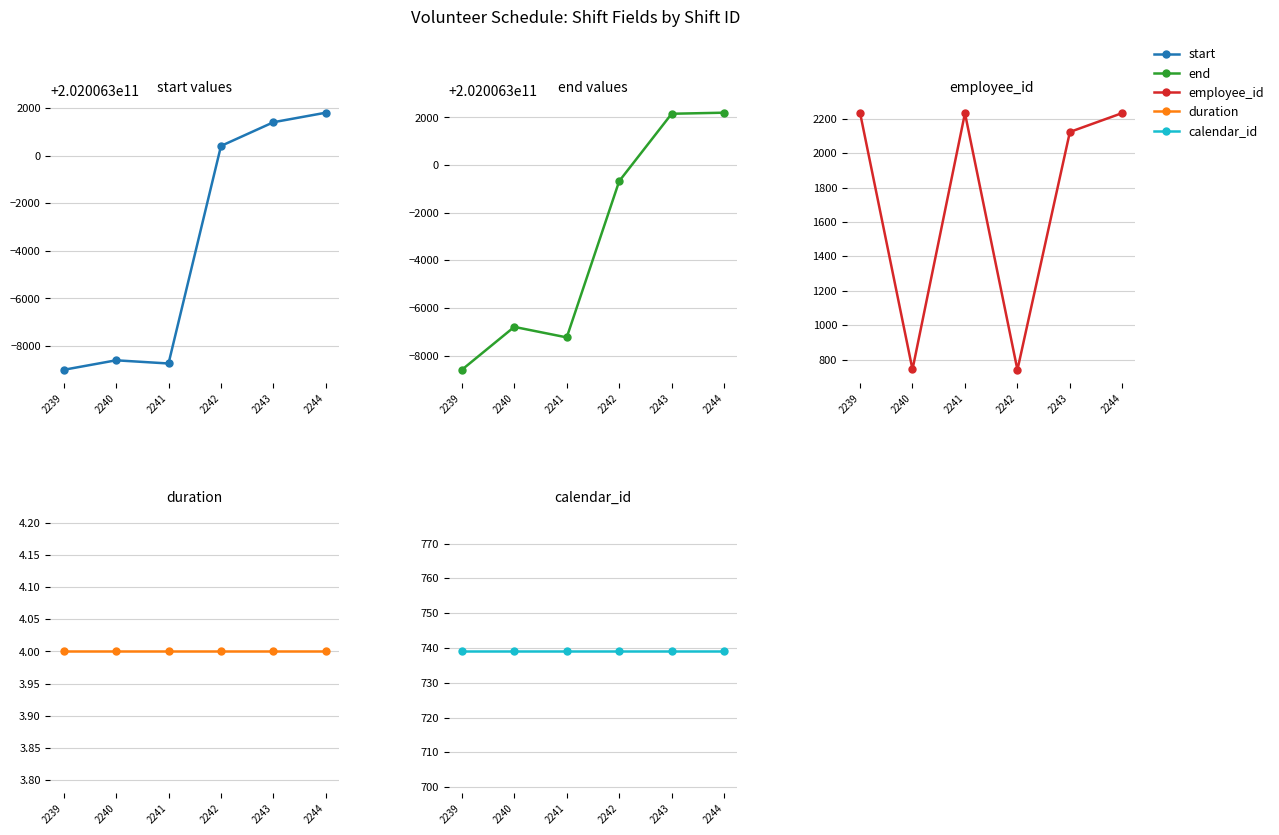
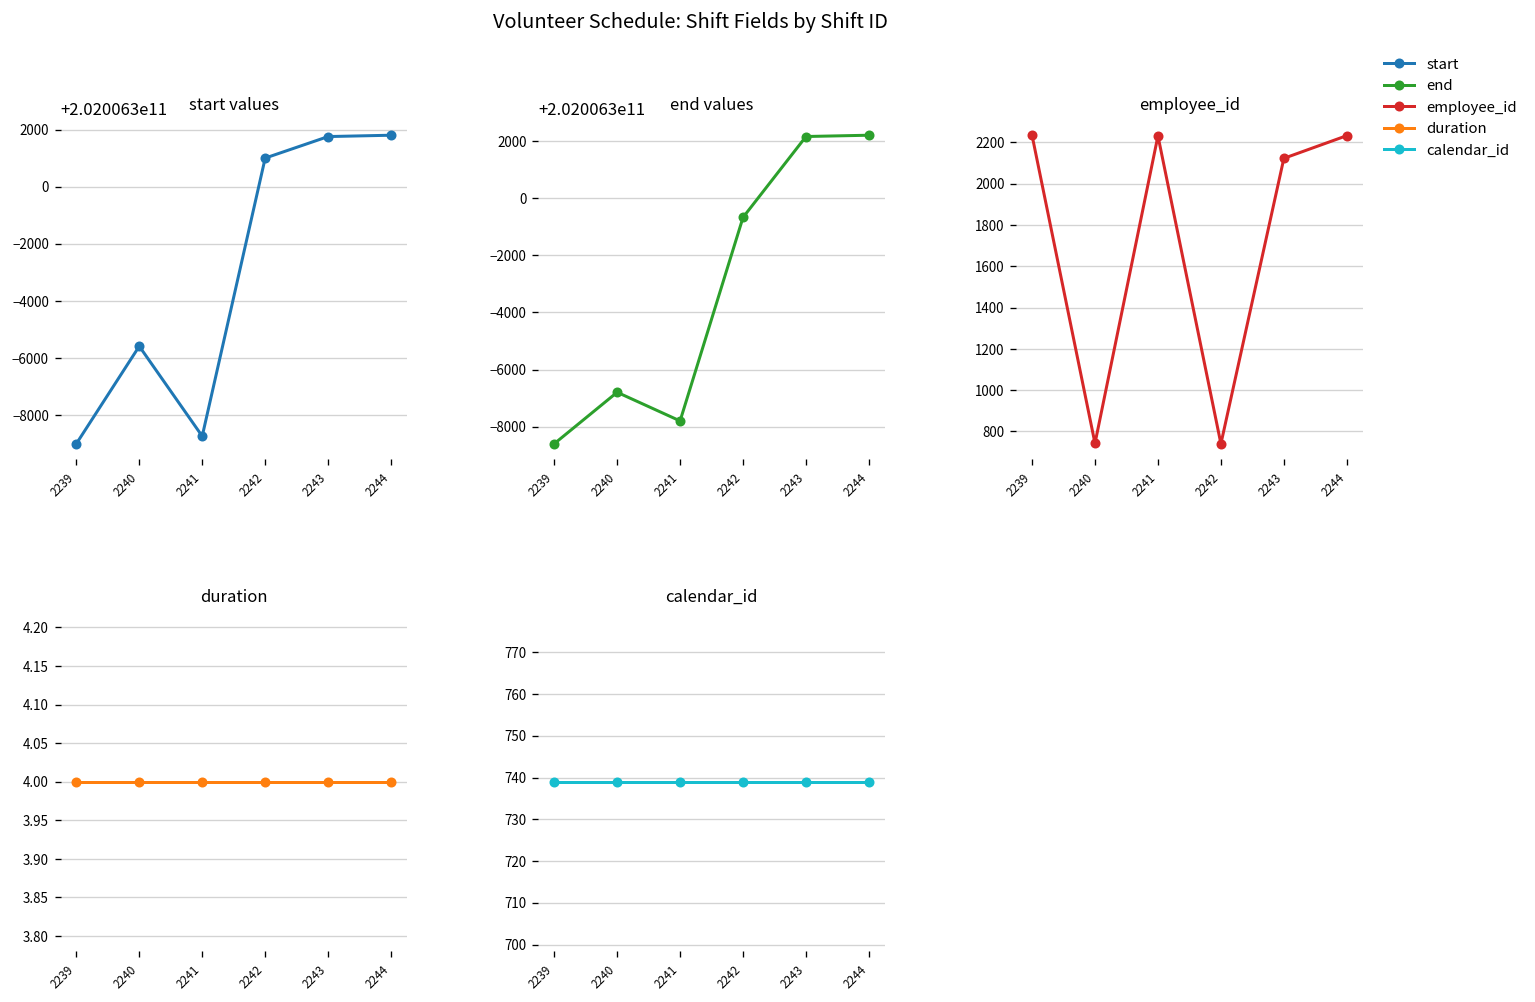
  {
    "start values": {
      "2239": 202006291000,
-     "2240": 202006291400,
+     "2240": 202006294400,
      "2241": 202006291300,
-     "2242": 202006300400,
-     "2243": 202006301400,
+     "2242": 202006301000,
+     "2243": 202006301800,
      "2244": 202006301800
    },
    "end values": {
      "2239": 202006291400,
      "2240": 202006293200,
-     "2241": 202006292800,
+     "2241": 202006292200,
      "2242": 202006299300,
      "2243": 202006302200,
      "2244": 202006302200
    },
    "employee_id": {
      "2239": 2240,
      "2240": 740,
      "2241": 2230,
      "2242": 740,
      "2243": 2120,
      "2244": 2230
    },
    "duration": {
      "2239": 4.00,
      "2240": 4.00,
      "2241": 4.00,
      "2242": 4.00,
      "2243": 4.00,
      "2244": 4.00
    },
    "calendar_id": {
      "2239": 739,
      "2240": 739,
      "2241": 739,
      "2242": 739,
      "2243": 739,
      "2244": 739
    }
  }
